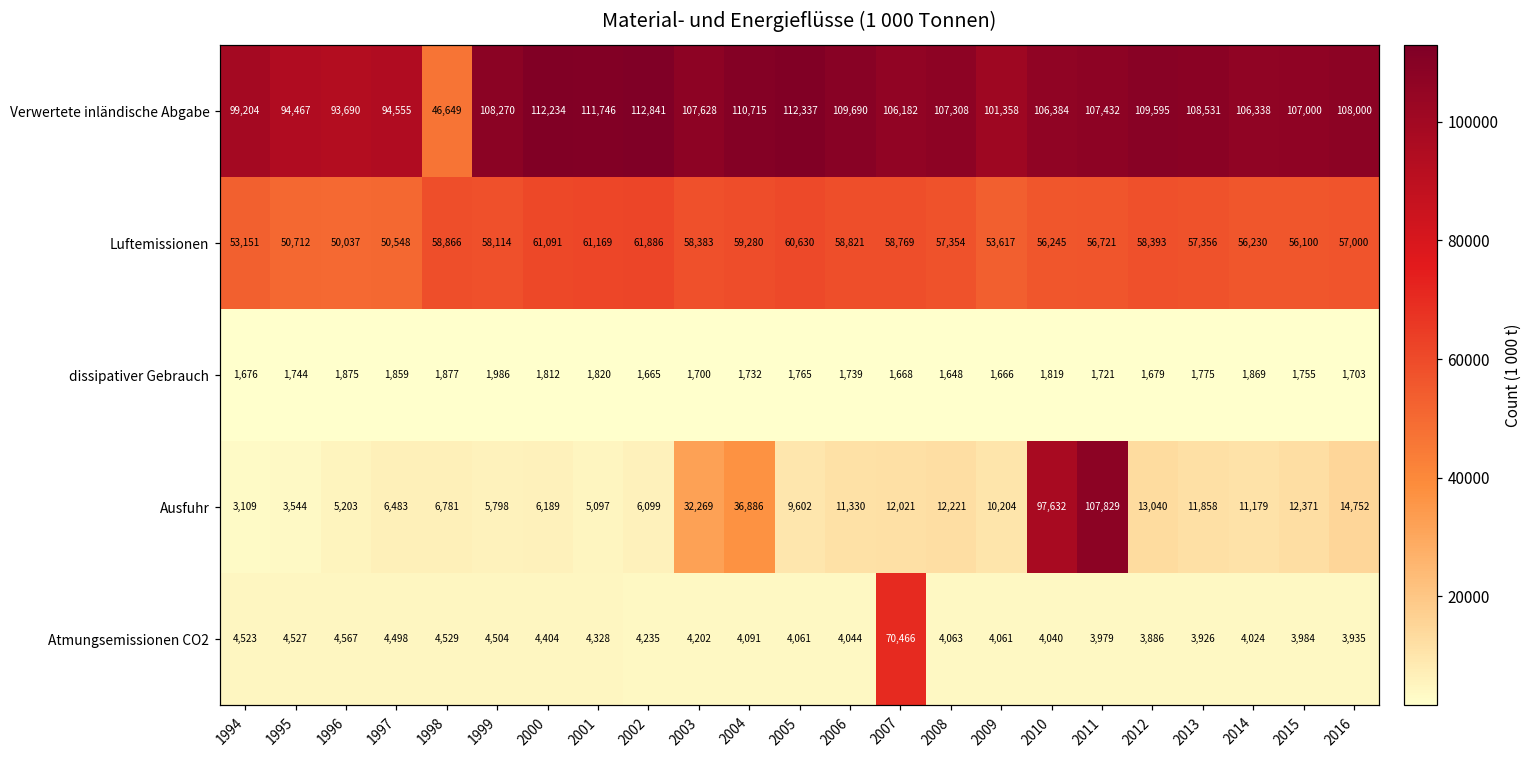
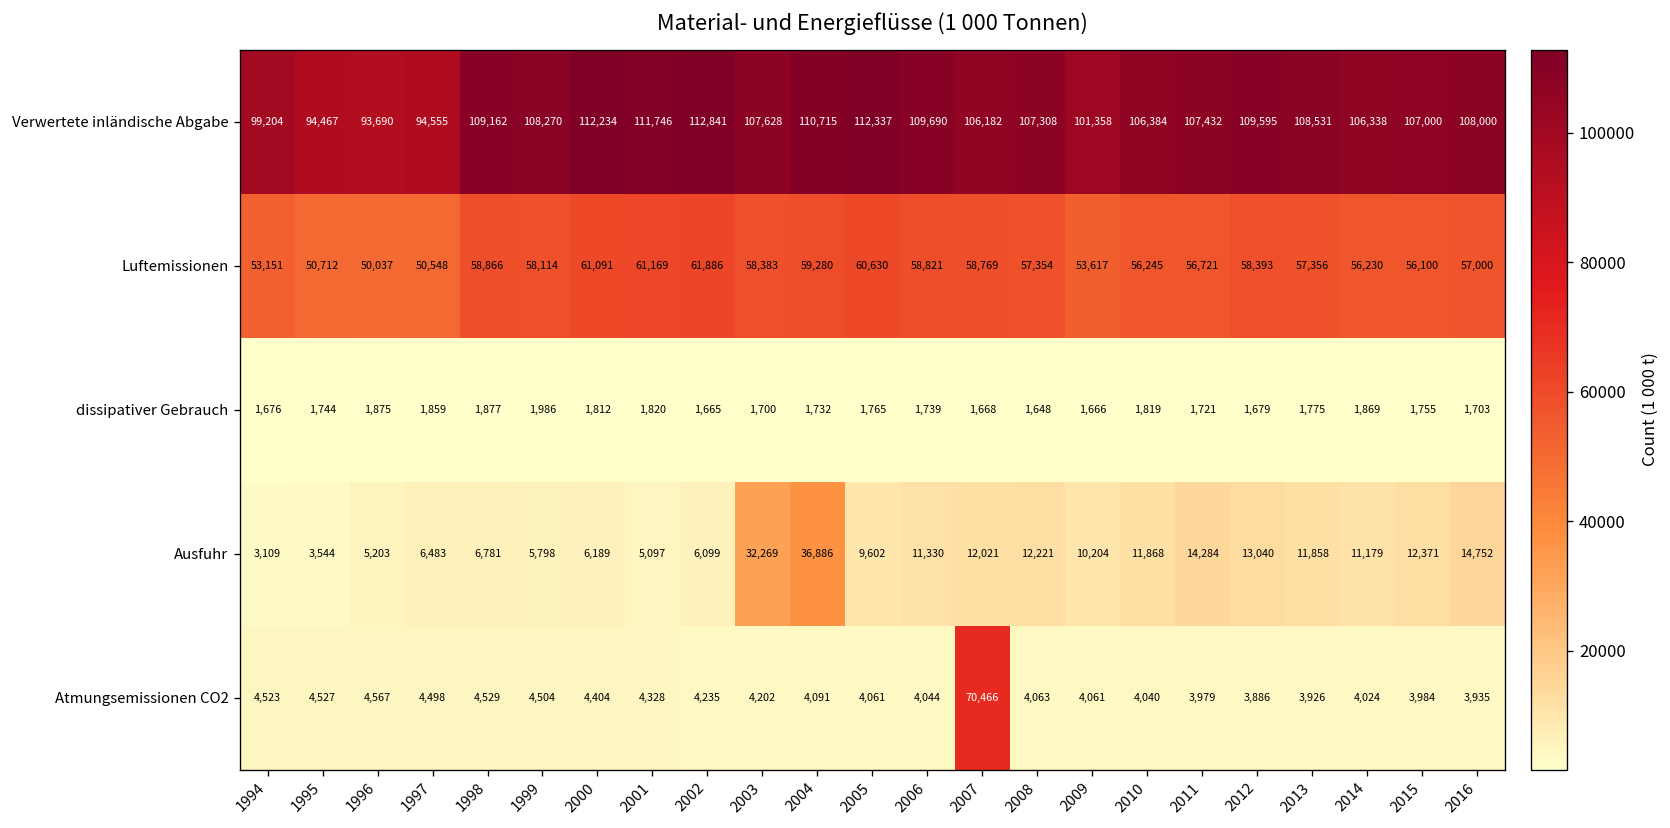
  {
    "Verwertete inländische Abgabe": {
      "1994": "99,204",
      "1995": "94,467",
      "1996": "93,690",
      "1997": "94,555",
-     "1998": "46,649",
+     "1998": "109,162",
      "1999": "108,270",
      "2000": "112,234",
      "2001": "111,746",
      "2002": "112,841",
      "2003": "107,628",
      "2004": "110,715",
      "2005": "112,337",
      "2006": "109,690",
      "2007": "106,182",
      "2008": "107,308",
      "2009": "101,358",
      "2010": "106,384",
      "2011": "107,432",
      "2012": "109,595",
      "2013": "108,531",
      "2014": "106,338",
      "2015": "107,000",
      "2016": "108,000"
    },
    "Luftemissionen": {
      "1994": "53,151",
      "1995": "50,712",
      "1996": "50,037",
      "1997": "50,548",
      "1998": "58,866",
      "1999": "58,114",
      "2000": "61,091",
      "2001": "61,169",
      "2002": "61,886",
      "2003": "58,383",
      "2004": "59,280",
      "2005": "60,630",
      "2006": "58,821",
      "2007": "58,769",
      "2008": "57,354",
      "2009": "53,617",
      "2010": "56,245",
      "2011": "56,721",
      "2012": "58,393",
      "2013": "57,356",
      "2014": "56,230",
      "2015": "56,100",
      "2016": "57,000"
    },
    "dissipativer Gebrauch": {
      "1994": "1,676",
      "1995": "1,744",
      "1996": "1,875",
      "1997": "1,859",
      "1998": "1,877",
      "1999": "1,986",
      "2000": "1,812",
      "2001": "1,820",
      "2002": "1,665",
      "2003": "1,700",
      "2004": "1,732",
      "2005": "1,765",
      "2006": "1,739",
      "2007": "1,668",
      "2008": "1,648",
      "2009": "1,666",
      "2010": "1,819",
      "2011": "1,721",
      "2012": "1,679",
      "2013": "1,775",
      "2014": "1,869",
      "2015": "1,755",
      "2016": "1,703"
    },
    "Ausfuhr": {
      "1994": "3,109",
      "1995": "3,544",
      "1996": "5,203",
      "1997": "6,483",
      "1998": "6,781",
      "1999": "5,798",
      "2000": "6,189",
      "2001": "5,097",
      "2002": "6,099",
      "2003": "32,269",
      "2004": "36,886",
      "2005": "9,602",
      "2006": "11,330",
      "2007": "12,021",
      "2008": "12,221",
      "2009": "10,204",
-     "2010": "97,632",
-     "2011": "107,829",
+     "2010": "11,868",
+     "2011": "14,284",
      "2012": "13,040",
      "2013": "11,858",
      "2014": "11,179",
      "2015": "12,371",
      "2016": "14,752"
    },
    "Atmungsemissionen CO2": {
      "1994": "4,523",
      "1995": "4,527",
      "1996": "4,567",
      "1997": "4,498",
      "1998": "4,529",
      "1999": "4,504",
      "2000": "4,404",
      "2001": "4,328",
      "2002": "4,235",
      "2003": "4,202",
      "2004": "4,091",
      "2005": "4,061",
      "2006": "4,044",
      "2007": "70,466",
      "2008": "4,063",
      "2009": "4,061",
      "2010": "4,040",
      "2011": "3,979",
      "2012": "3,886",
      "2013": "3,926",
      "2014": "4,024",
      "2015": "3,984",
      "2016": "3,935"
    }
  }
